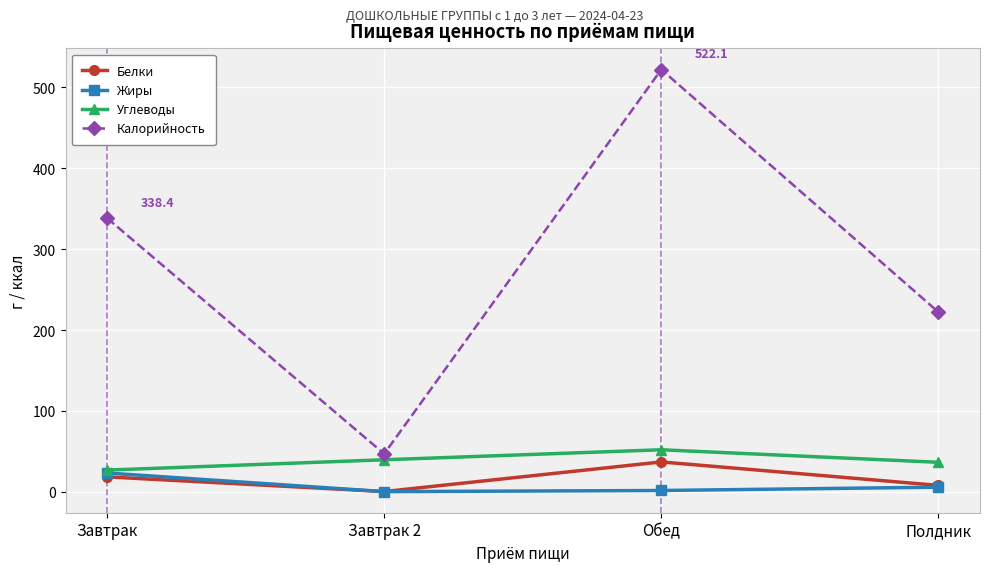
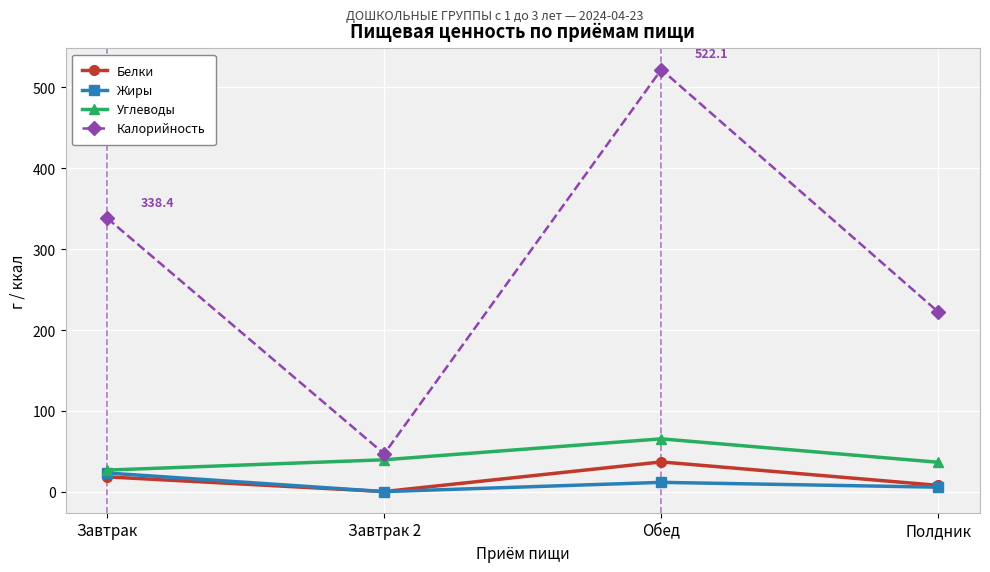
  {
    "Белки": {
      "Завтрак": 20,
      "Обед": 40
    },
    "Жиры": {
      "Завтрак": 20,
-     "Обед": 0
+     "Обед": 10
    },
    "Углеводы": {
      "Завтрак": 30,
      "Завтрак 2": 40,
-     "Обед": 50,
+     "Обед": 70,
      "Полдник": 40
    },
    "Калорийность": {
      "Завтрак": 340,
      "Завтрак 2": 50,
      "Обед": 520,
      "Полдник": 220
    }
  }
